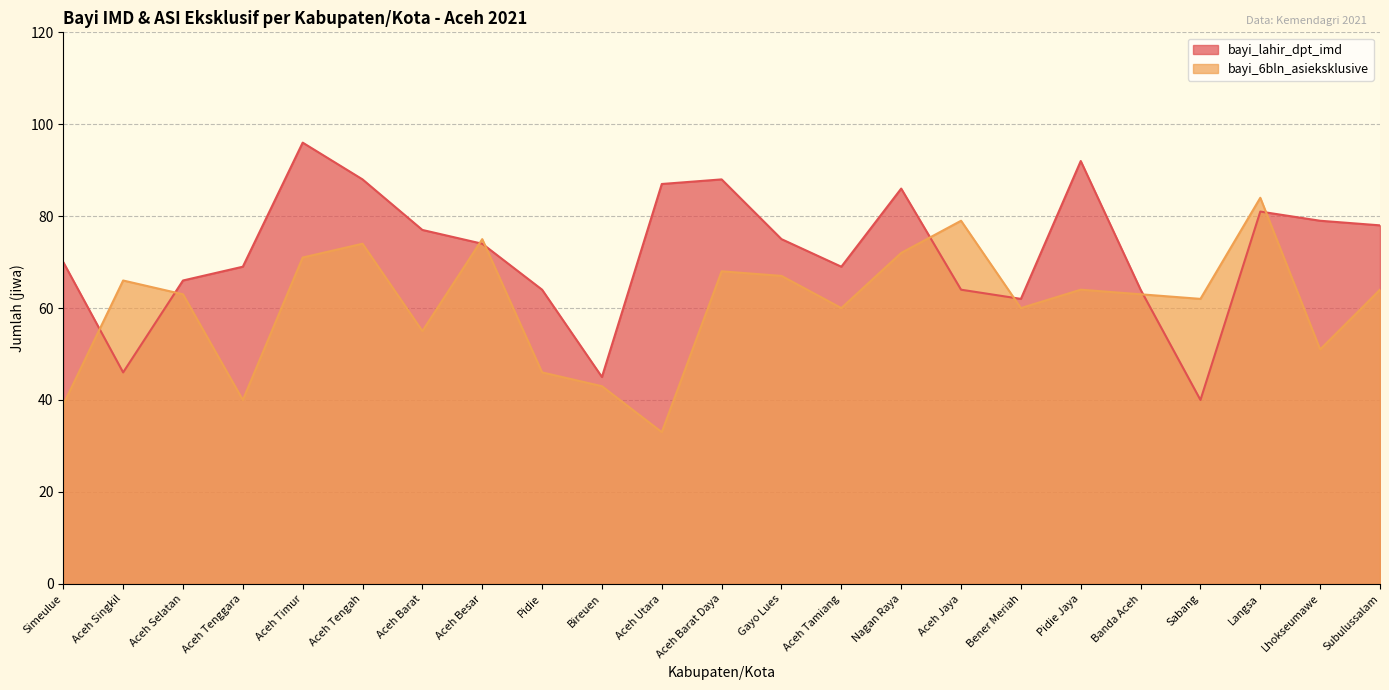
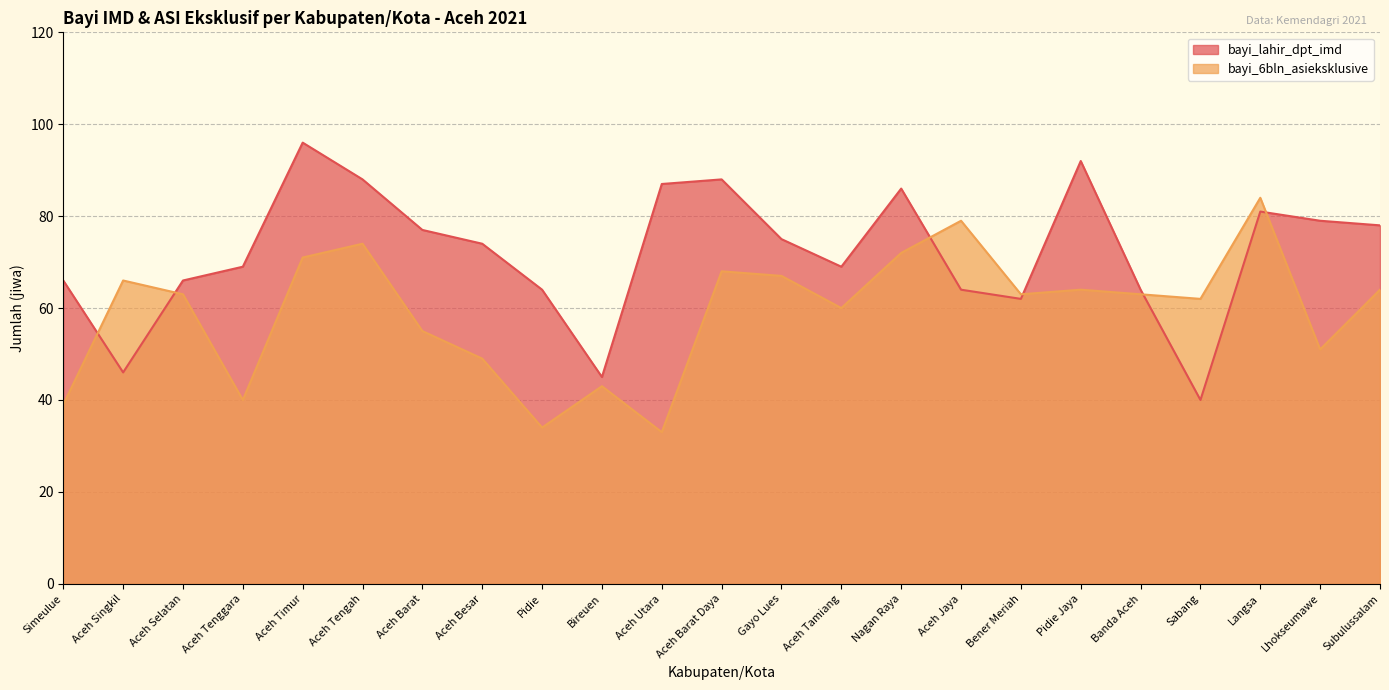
  {
    "bayi_lahir_dpt_imd": {
-     "Simeulue": 70,
+     "Simeulue": 66,
      "Aceh Singkil": 46,
      "Aceh Selatan": 66,
      "Aceh Tenggara": 69,
      "Aceh Timur": 96,
      "Aceh Tengah": 88,
      "Aceh Barat": 77,
      "Aceh Besar": 74,
      "Pidie": 64,
      "Bireuen": 45,
      "Aceh Utara": 87,
      "Aceh Barat Daya": 88,
      "Gayo Lues": 75,
      "Aceh Tamiang": 69,
      "Nagan Raya": 86,
      "Aceh Jaya": 64,
      "Bener Meriah": 62,
      "Pidie Jaya": 92,
      "Banda Aceh": 64,
      "Sabang": 40,
      "Langsa": 81,
      "Lhokseumawe": 79,
      "Subulussalam": 78
    },
    "bayi_6bln_asieksklusive": {
      "Simeulue": 39,
      "Aceh Singkil": 66,
      "Aceh Selatan": 63,
      "Aceh Tenggara": 40,
      "Aceh Timur": 71,
      "Aceh Tengah": 74,
      "Aceh Barat": 55,
-     "Aceh Besar": 75,
-     "Pidie": 46,
+     "Aceh Besar": 49,
+     "Pidie": 34,
      "Bireuen": 43,
      "Aceh Utara": 33,
      "Aceh Barat Daya": 68,
      "Gayo Lues": 67,
      "Aceh Tamiang": 60,
      "Nagan Raya": 72,
      "Aceh Jaya": 79,
-     "Bener Meriah": 60,
+     "Bener Meriah": 63,
      "Pidie Jaya": 64,
      "Banda Aceh": 63,
      "Sabang": 62,
      "Langsa": 84,
      "Lhokseumawe": 51,
      "Subulussalam": 64
    }
  }
